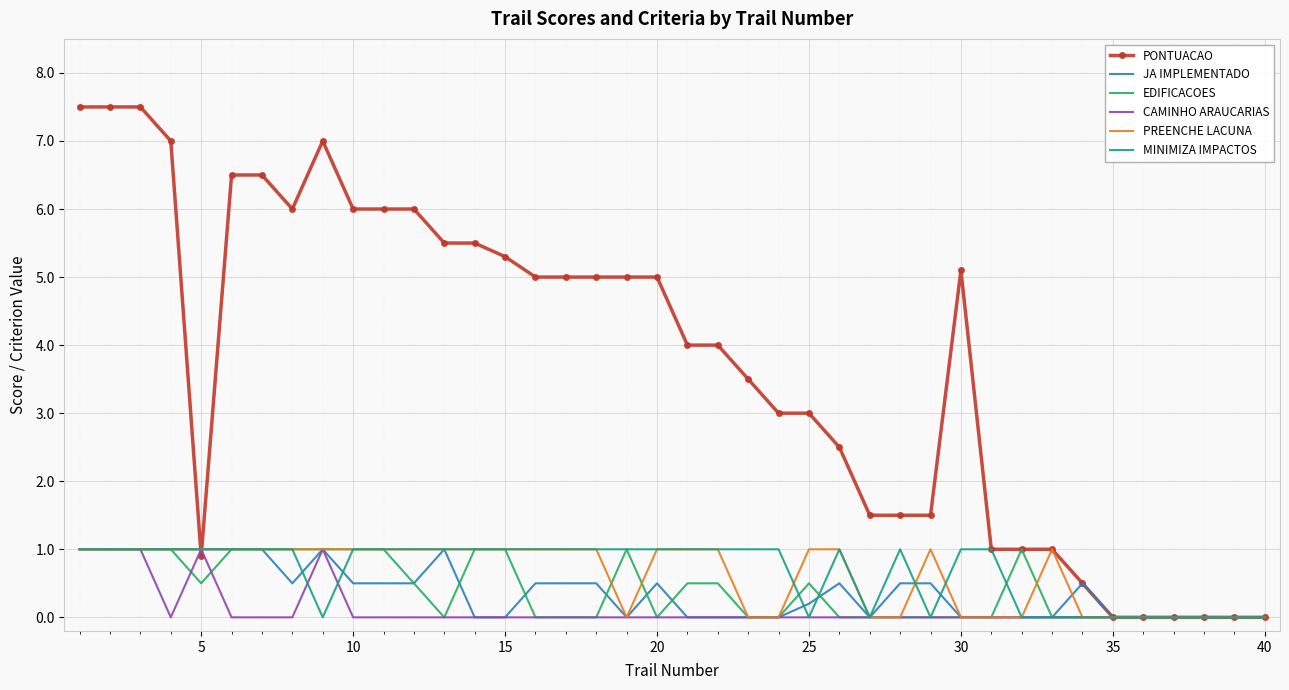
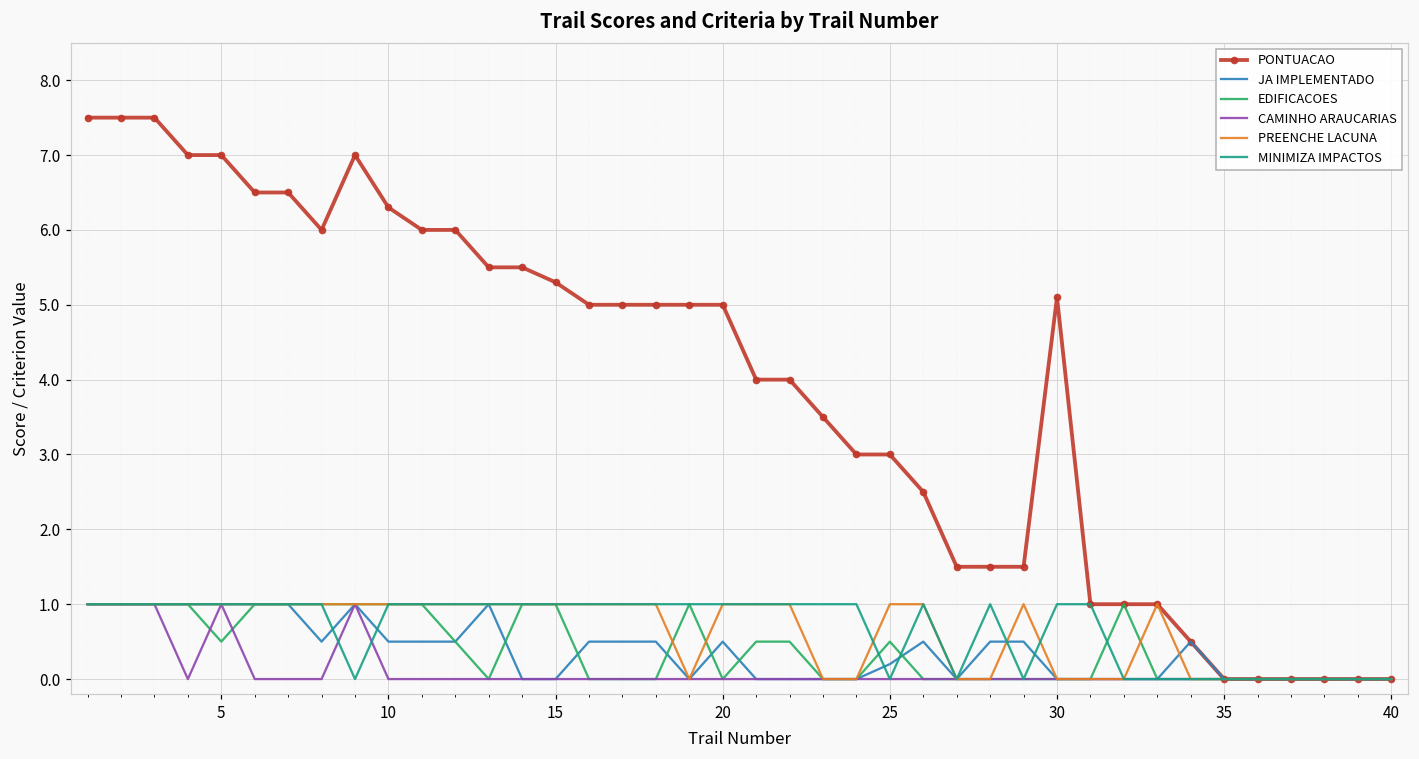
  {
    "PONTUACAO": {
-     "5": 0.9,
-     "10": 6.0,
+     "5": 7.0,
+     "10": 6.3,
      "15": 5.3,
      "20": 5.0,
      "25": 3.0,
      "30": 5.1
    },
    "JA IMPLEMENTADO": {
      "10": 0.5,
      "20": 0.5,
      "25": 0.2
    },
    "CAMINHO ARAUCARIAS": {
      "10": 0.0
    },
    "PREENCHE LACUNA": {
      "25": 1.0
    }
  }
